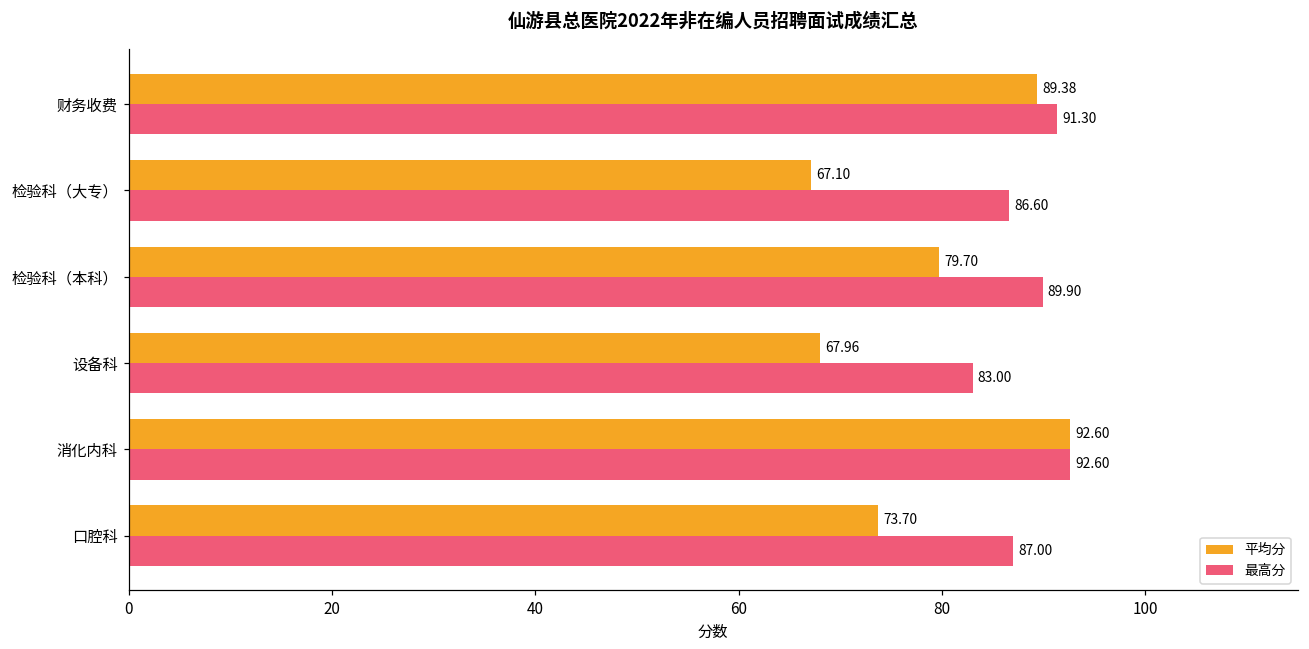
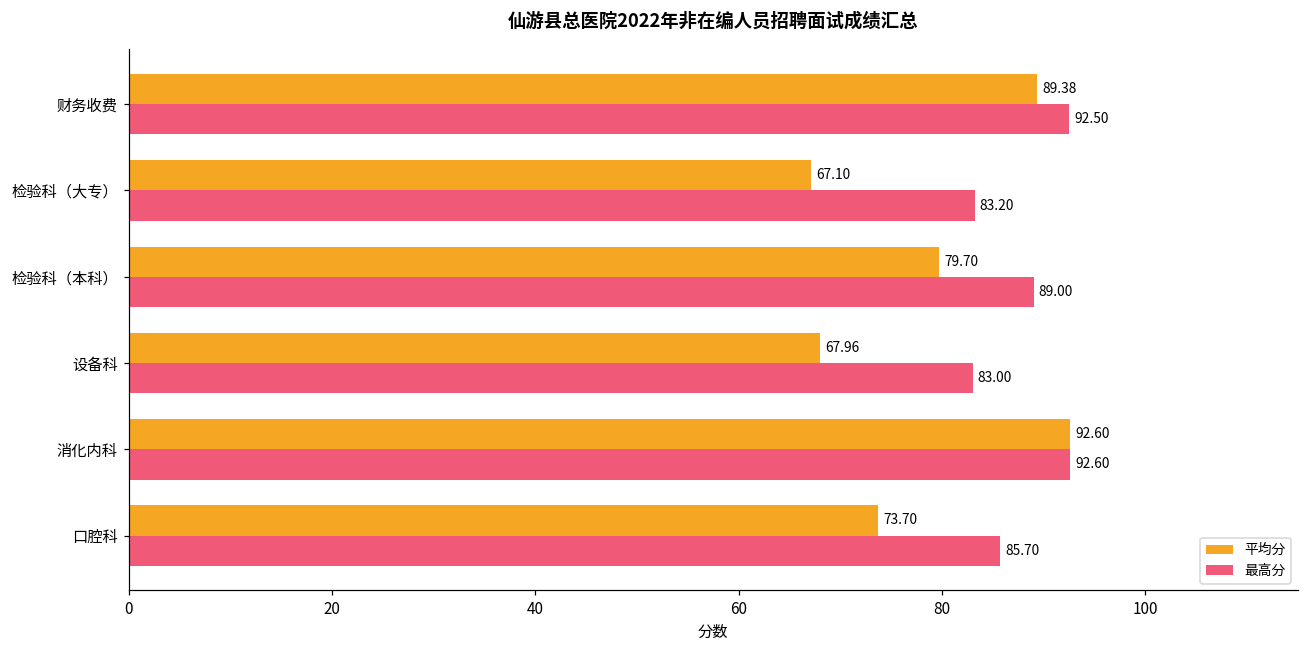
  {
    "平均分": {
      "财务收费": 89.38,
      "检验科（大专）": 67.10,
      "检验科（本科）": 79.70,
      "设备科": 67.96,
      "消化内科": 92.60,
      "口腔科": 73.70
    },
    "最高分": {
-     "财务收费": 91.30,
-     "检验科（大专）": 86.60,
-     "检验科（本科）": 89.90,
+     "财务收费": 92.50,
+     "检验科（大专）": 83.20,
+     "检验科（本科）": 89.00,
      "设备科": 83.00,
      "消化内科": 92.60,
-     "口腔科": 87.00
+     "口腔科": 85.70
    }
  }
